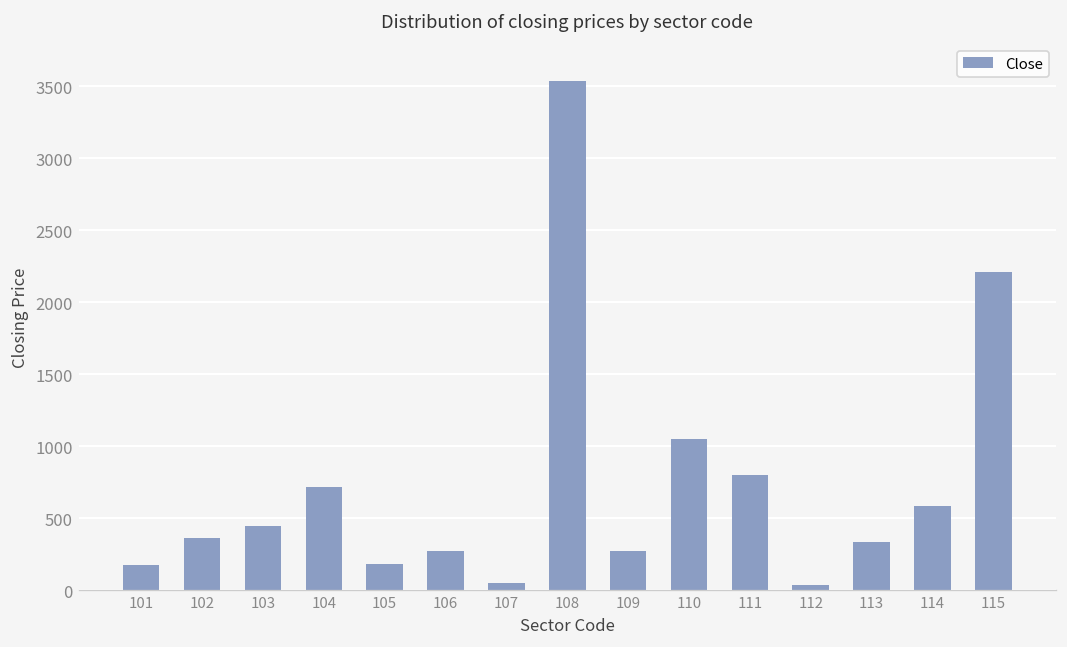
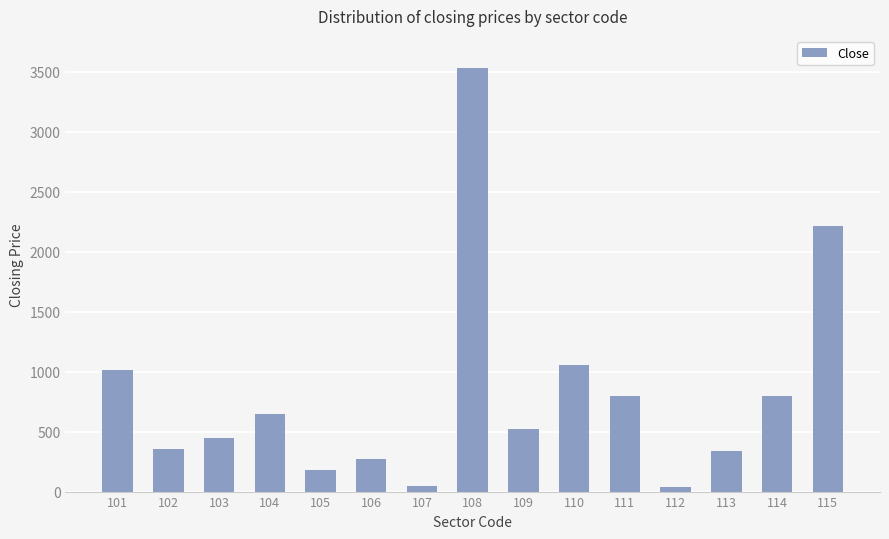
  {
-   "101": 180,
+   "101": 1020,
    "102": 360,
    "103": 450,
-   "104": 720,
+   "104": 650,
    "105": 180,
    "106": 270,
    "107": 50,
    "108": 3540,
-   "109": 270,
+   "109": 520,
    "110": 1050,
    "111": 800,
    "112": 40,
    "113": 340,
-   "114": 590,
+   "114": 800,
    "115": 2210
  }
